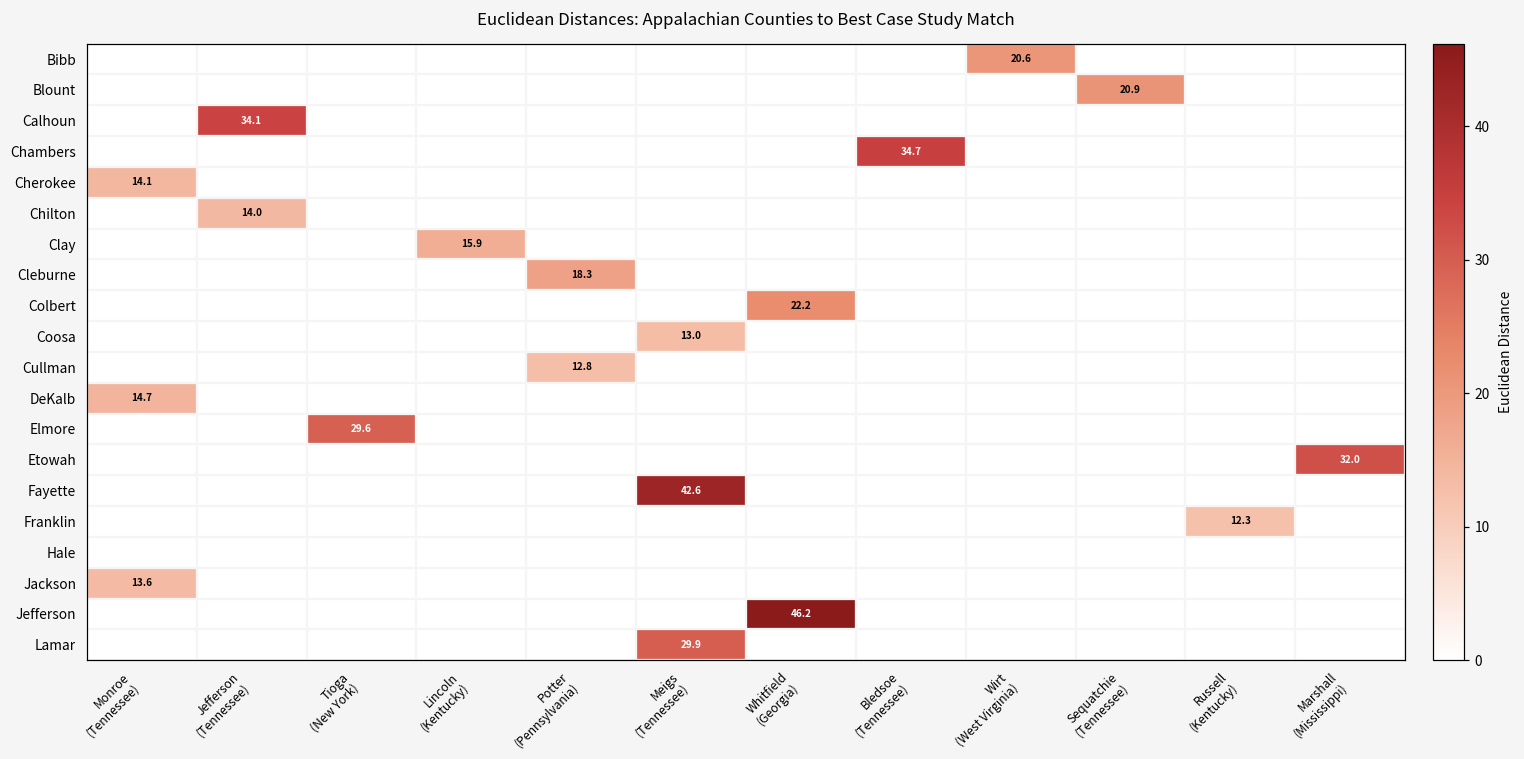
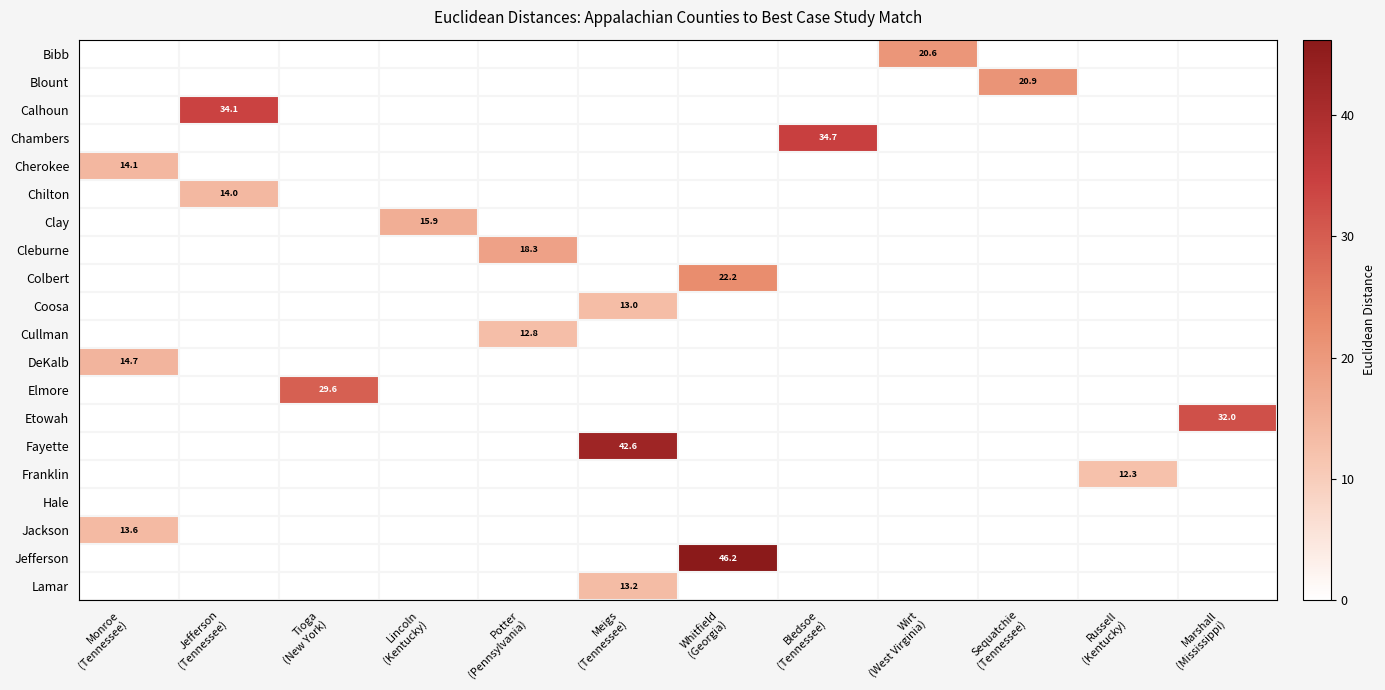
  {
    "Bibb": {
      "Wirt (West Virginia)": 20.6
    },
    "Blount": {
      "Sequatchie (Tennessee)": 20.9
    },
    "Calhoun": {
      "Jefferson (Tennessee)": 34.1
    },
    "Chambers": {
      "Bledsoe (Tennessee)": 34.7
    },
    "Cherokee": {
      "Monroe (Tennessee)": 14.1
    },
    "Chilton": {
      "Jefferson (Tennessee)": 14.0
    },
    "Clay": {
      "Lincoln (Kentucky)": 15.9
    },
    "Cleburne": {
      "Potter (Pennsylvania)": 18.3
    },
    "Colbert": {
      "Whitfield (Georgia)": 22.2
    },
    "Coosa": {
      "Meigs (Tennessee)": 13.0
    },
    "Cullman": {
      "Potter (Pennsylvania)": 12.8
    },
    "DeKalb": {
      "Monroe (Tennessee)": 14.7
    },
    "Elmore": {
      "Tioga (New York)": 29.6
    },
    "Etowah": {
      "Marshall (Mississippi)": 32.0
    },
    "Fayette": {
      "Meigs (Tennessee)": 42.6
    },
    "Franklin": {
      "Russell (Kentucky)": 12.3
    },
    "Jackson": {
      "Monroe (Tennessee)": 13.6
    },
    "Jefferson": {
      "Whitfield (Georgia)": 46.2
    },
    "Lamar": {
-     "Meigs (Tennessee)": 29.9
+     "Meigs (Tennessee)": 13.2
    }
  }
